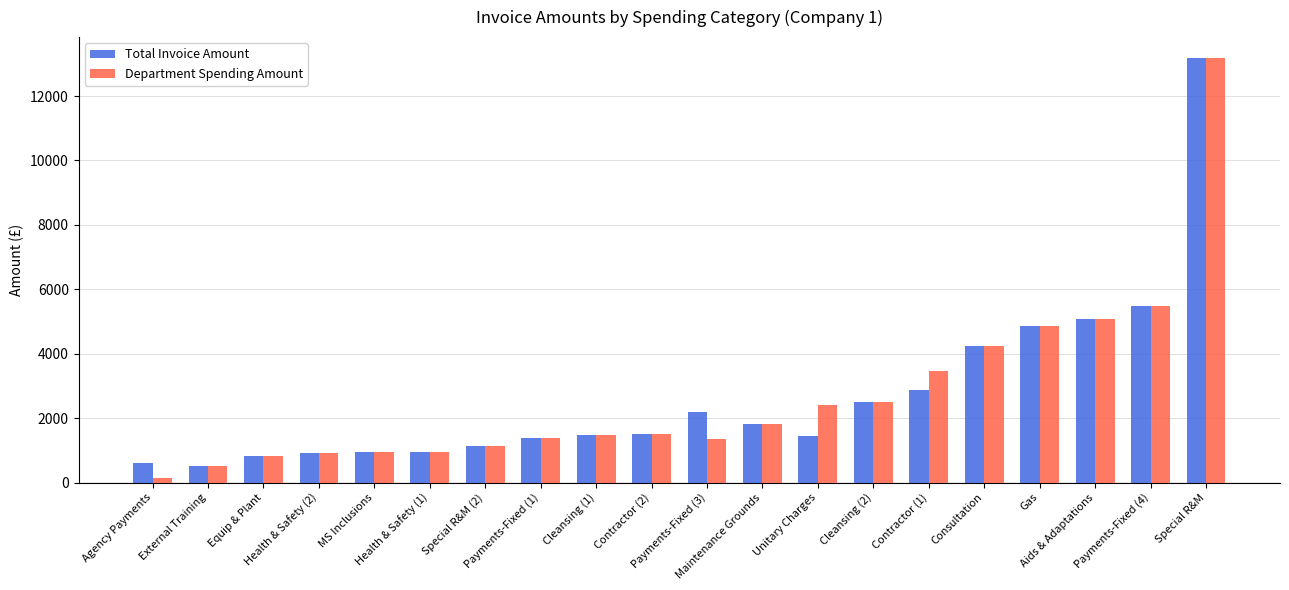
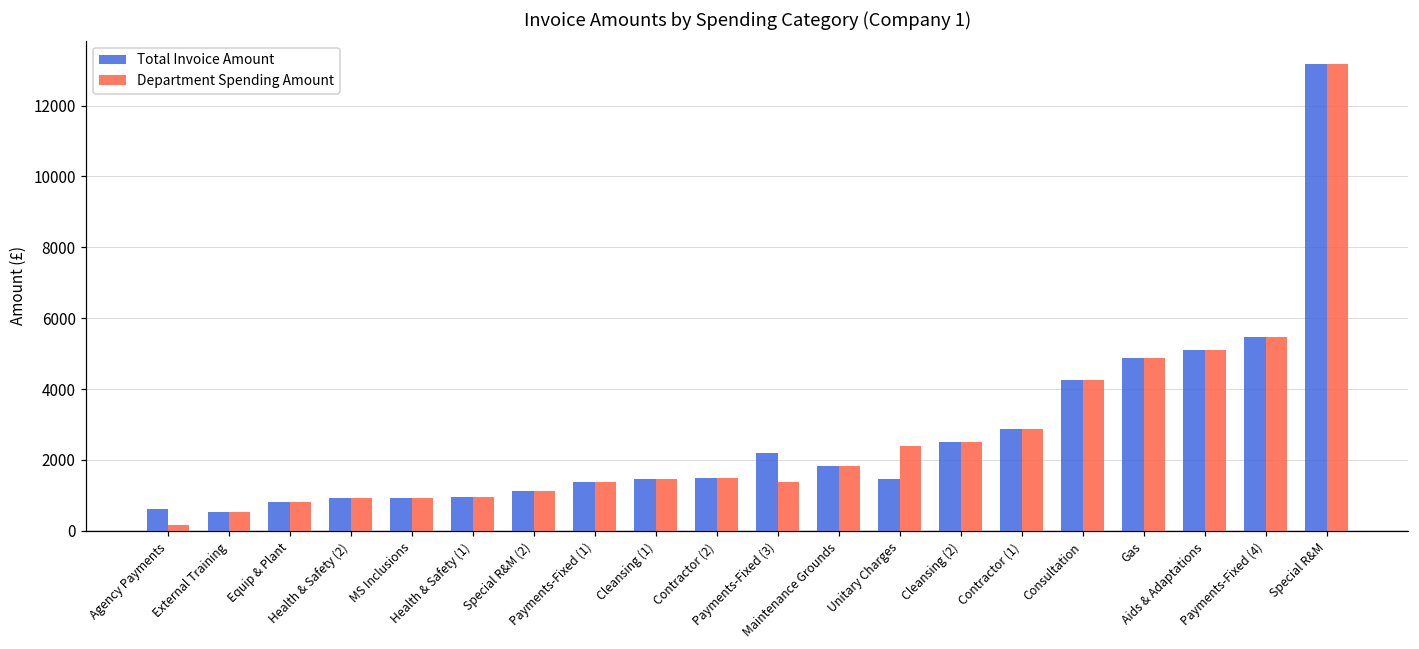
  {
    "Total Invoice Amount": {
      "Agency Payments": 600,
      "External Training": 500,
      "Equip & Plant": 800,
      "Health & Safety (2)": 900,
      "MS Inclusions": 900,
      "Health & Safety (1)": 1000,
      "Special R&M (2)": 1100,
      "Payments-Fixed (1)": 1400,
      "Cleansing (1)": 1500,
      "Contractor (2)": 1500,
      "Payments-Fixed (3)": 2200,
      "Maintenance Grounds": 1800,
      "Unitary Charges": 1400,
      "Cleansing (2)": 2500,
      "Contractor (1)": 2900,
      "Consultation": 4300,
      "Gas": 4900,
      "Aids & Adaptations": 5100,
      "Payments-Fixed (4)": 5500,
      "Special R&M": 13200
    },
    "Department Spending Amount": {
      "Agency Payments": 200,
      "External Training": 500,
      "Equip & Plant": 800,
      "Health & Safety (2)": 900,
      "MS Inclusions": 900,
      "Health & Safety (1)": 1000,
      "Special R&M (2)": 1100,
      "Payments-Fixed (1)": 1400,
      "Cleansing (1)": 1500,
      "Contractor (2)": 1500,
      "Payments-Fixed (3)": 1400,
      "Maintenance Grounds": 1800,
      "Unitary Charges": 2400,
      "Cleansing (2)": 2500,
-     "Contractor (1)": 3500,
+     "Contractor (1)": 2900,
      "Consultation": 4300,
      "Gas": 4900,
      "Aids & Adaptations": 5100,
      "Payments-Fixed (4)": 5500,
      "Special R&M": 13200
    }
  }
